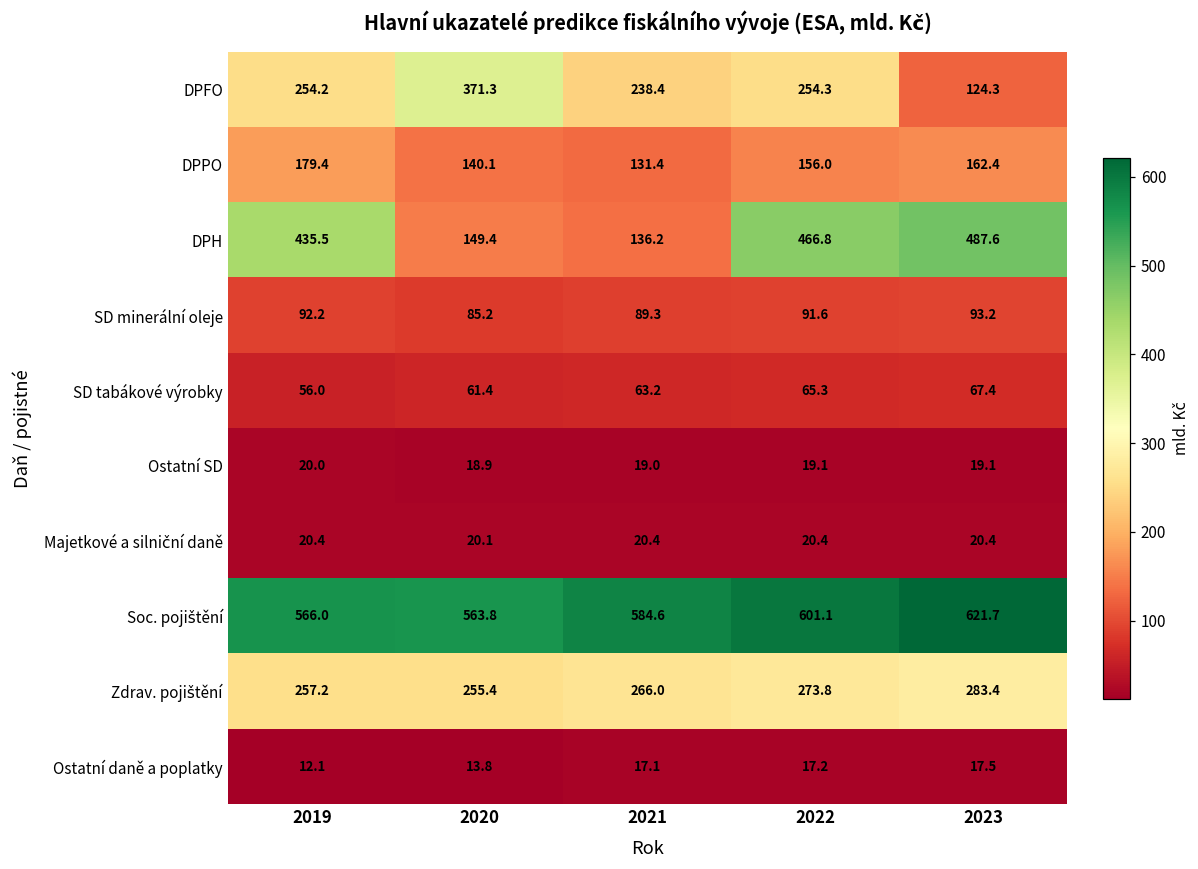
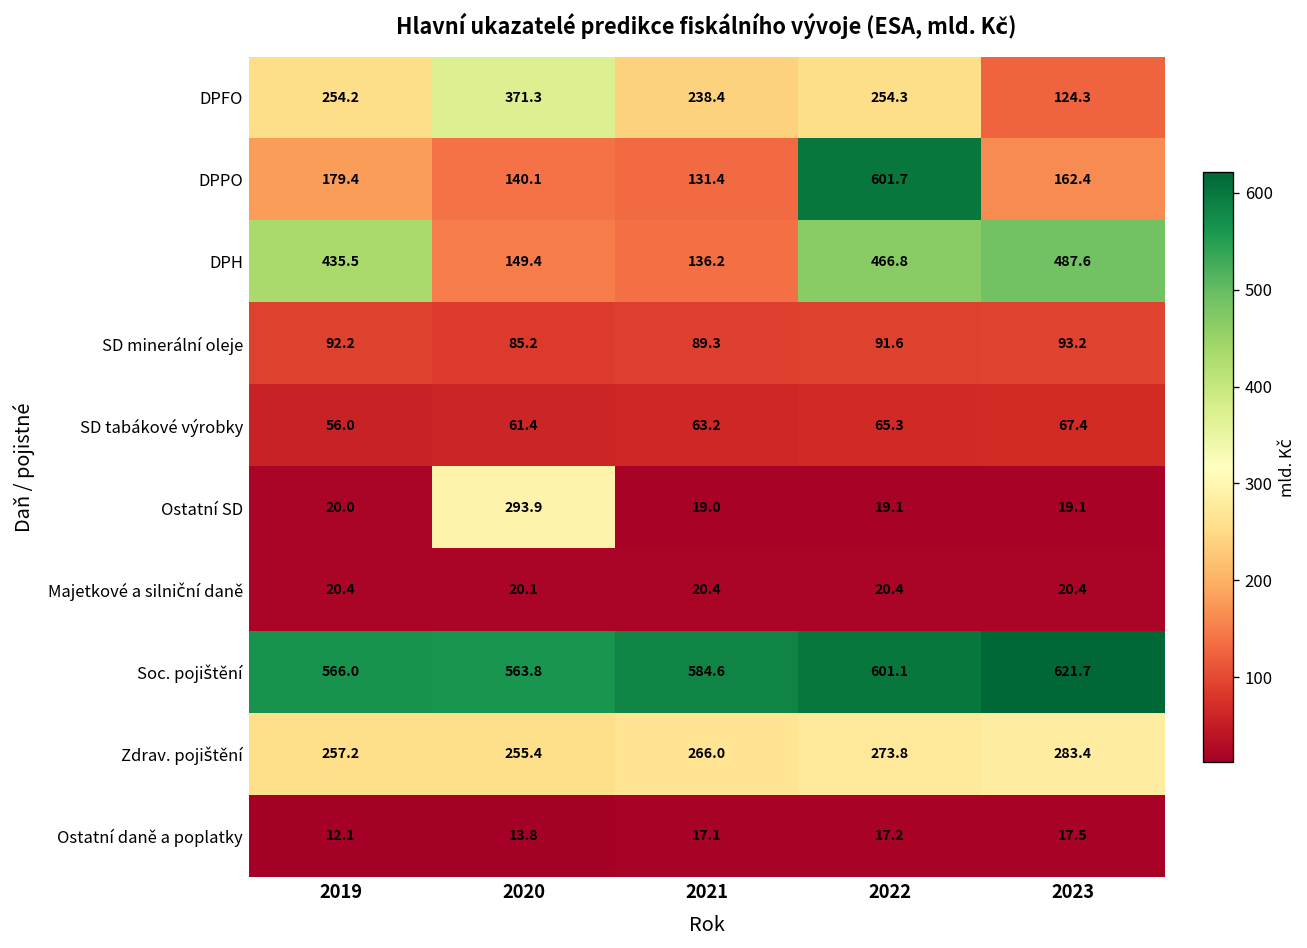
  {
    "DPFO": {
      "2019": 254.2,
      "2020": 371.3,
      "2021": 238.4,
      "2022": 254.3,
      "2023": 124.3
    },
    "DPPO": {
      "2019": 179.4,
      "2020": 140.1,
      "2021": 131.4,
-     "2022": 156.0,
+     "2022": 601.7,
      "2023": 162.4
    },
    "DPH": {
      "2019": 435.5,
      "2020": 149.4,
      "2021": 136.2,
      "2022": 466.8,
      "2023": 487.6
    },
    "SD minerální oleje": {
      "2019": 92.2,
      "2020": 85.2,
      "2021": 89.3,
      "2022": 91.6,
      "2023": 93.2
    },
    "SD tabákové výrobky": {
      "2019": 56.0,
      "2020": 61.4,
      "2021": 63.2,
      "2022": 65.3,
      "2023": 67.4
    },
    "Ostatní SD": {
      "2019": 20.0,
-     "2020": 18.9,
+     "2020": 293.9,
      "2021": 19.0,
      "2022": 19.1,
      "2023": 19.1
    },
    "Majetkové a silniční daně": {
      "2019": 20.4,
      "2020": 20.1,
      "2021": 20.4,
      "2022": 20.4,
      "2023": 20.4
    },
    "Soc. pojištění": {
      "2019": 566.0,
      "2020": 563.8,
      "2021": 584.6,
      "2022": 601.1,
      "2023": 621.7
    },
    "Zdrav. pojištění": {
      "2019": 257.2,
      "2020": 255.4,
      "2021": 266.0,
      "2022": 273.8,
      "2023": 283.4
    },
    "Ostatní daně a poplatky": {
      "2019": 12.1,
      "2020": 13.8,
      "2021": 17.1,
      "2022": 17.2,
      "2023": 17.5
    }
  }
